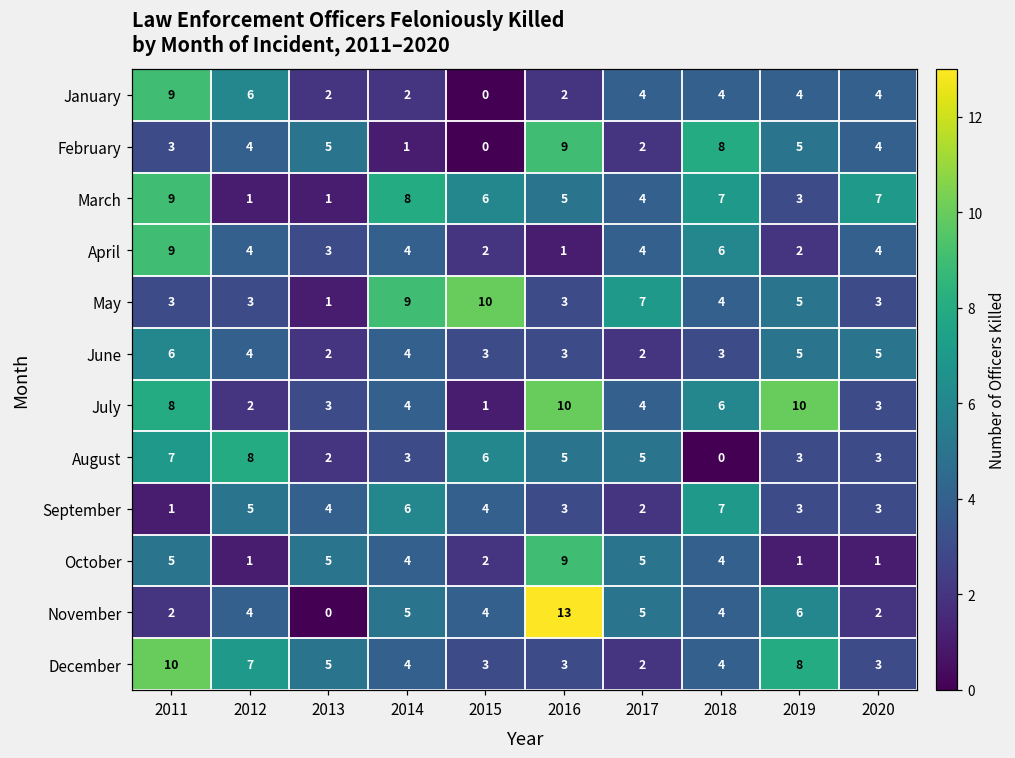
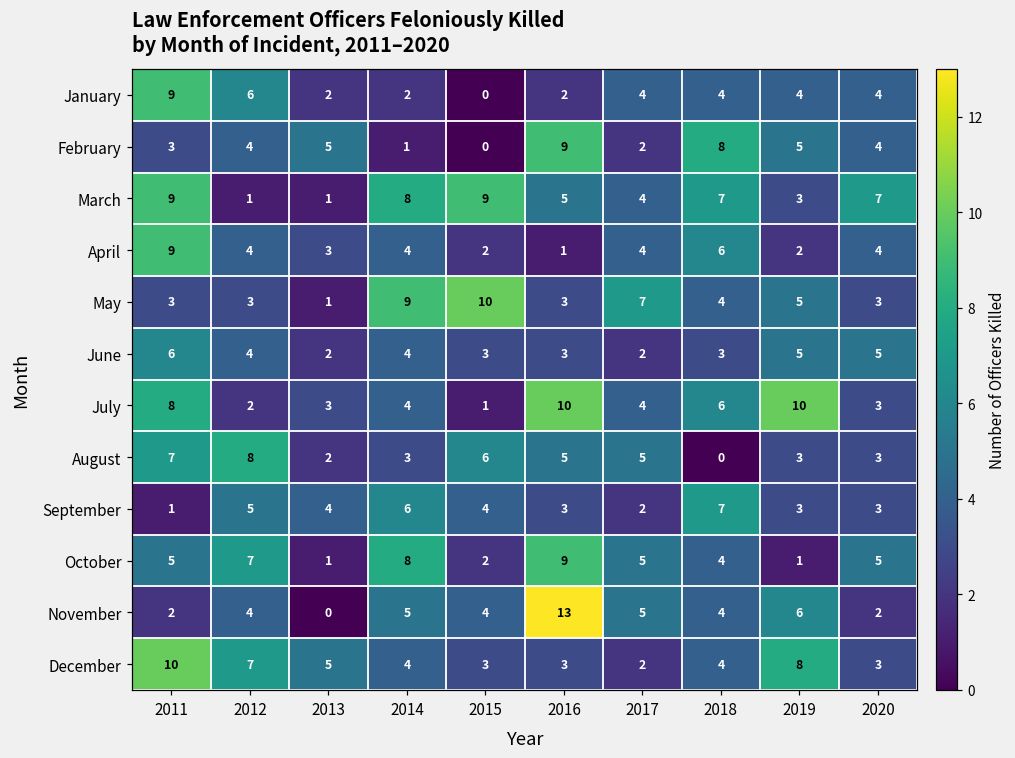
  {
    "January": {
      "2011": 9,
      "2012": 6,
      "2013": 2,
      "2014": 2,
      "2015": 0,
      "2016": 2,
      "2017": 4,
      "2018": 4,
      "2019": 4,
      "2020": 4
    },
    "February": {
      "2011": 3,
      "2012": 4,
      "2013": 5,
      "2014": 1,
      "2015": 0,
      "2016": 9,
      "2017": 2,
      "2018": 8,
      "2019": 5,
      "2020": 4
    },
    "March": {
      "2011": 9,
      "2012": 1,
      "2013": 1,
      "2014": 8,
-     "2015": 6,
+     "2015": 9,
      "2016": 5,
      "2017": 4,
      "2018": 7,
      "2019": 3,
      "2020": 7
    },
    "April": {
      "2011": 9,
      "2012": 4,
      "2013": 3,
      "2014": 4,
      "2015": 2,
      "2016": 1,
      "2017": 4,
      "2018": 6,
      "2019": 2,
      "2020": 4
    },
    "May": {
      "2011": 3,
      "2012": 3,
      "2013": 1,
      "2014": 9,
      "2015": 10,
      "2016": 3,
      "2017": 7,
      "2018": 4,
      "2019": 5,
      "2020": 3
    },
    "June": {
      "2011": 6,
      "2012": 4,
      "2013": 2,
      "2014": 4,
      "2015": 3,
      "2016": 3,
      "2017": 2,
      "2018": 3,
      "2019": 5,
      "2020": 5
    },
    "July": {
      "2011": 8,
      "2012": 2,
      "2013": 3,
      "2014": 4,
      "2015": 1,
      "2016": 10,
      "2017": 4,
      "2018": 6,
      "2019": 10,
      "2020": 3
    },
    "August": {
      "2011": 7,
      "2012": 8,
      "2013": 2,
      "2014": 3,
      "2015": 6,
      "2016": 5,
      "2017": 5,
      "2018": 0,
      "2019": 3,
      "2020": 3
    },
    "September": {
      "2011": 1,
      "2012": 5,
      "2013": 4,
      "2014": 6,
      "2015": 4,
      "2016": 3,
      "2017": 2,
      "2018": 7,
      "2019": 3,
      "2020": 3
    },
    "October": {
      "2011": 5,
-     "2012": 1,
-     "2013": 5,
-     "2014": 4,
+     "2012": 7,
+     "2013": 1,
+     "2014": 8,
      "2015": 2,
      "2016": 9,
      "2017": 5,
      "2018": 4,
      "2019": 1,
-     "2020": 1
+     "2020": 5
    },
    "November": {
      "2011": 2,
      "2012": 4,
      "2013": 0,
      "2014": 5,
      "2015": 4,
      "2016": 13,
      "2017": 5,
      "2018": 4,
      "2019": 6,
      "2020": 2
    },
    "December": {
      "2011": 10,
      "2012": 7,
      "2013": 5,
      "2014": 4,
      "2015": 3,
      "2016": 3,
      "2017": 2,
      "2018": 4,
      "2019": 8,
      "2020": 3
    }
  }
